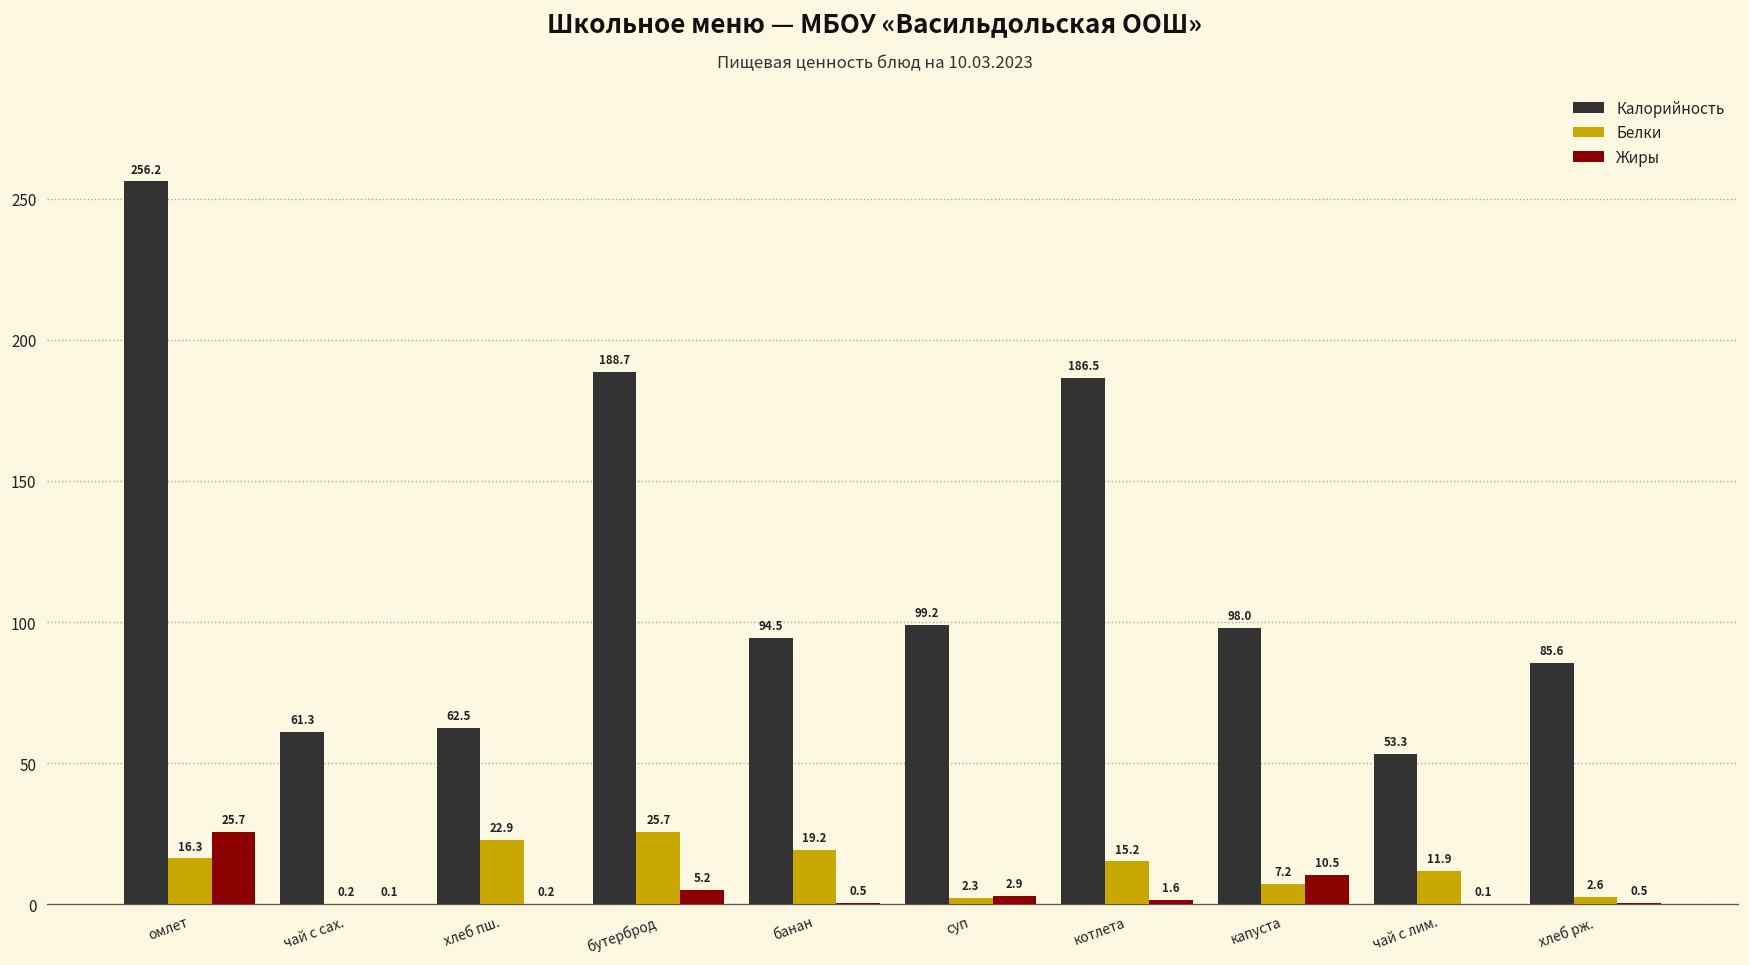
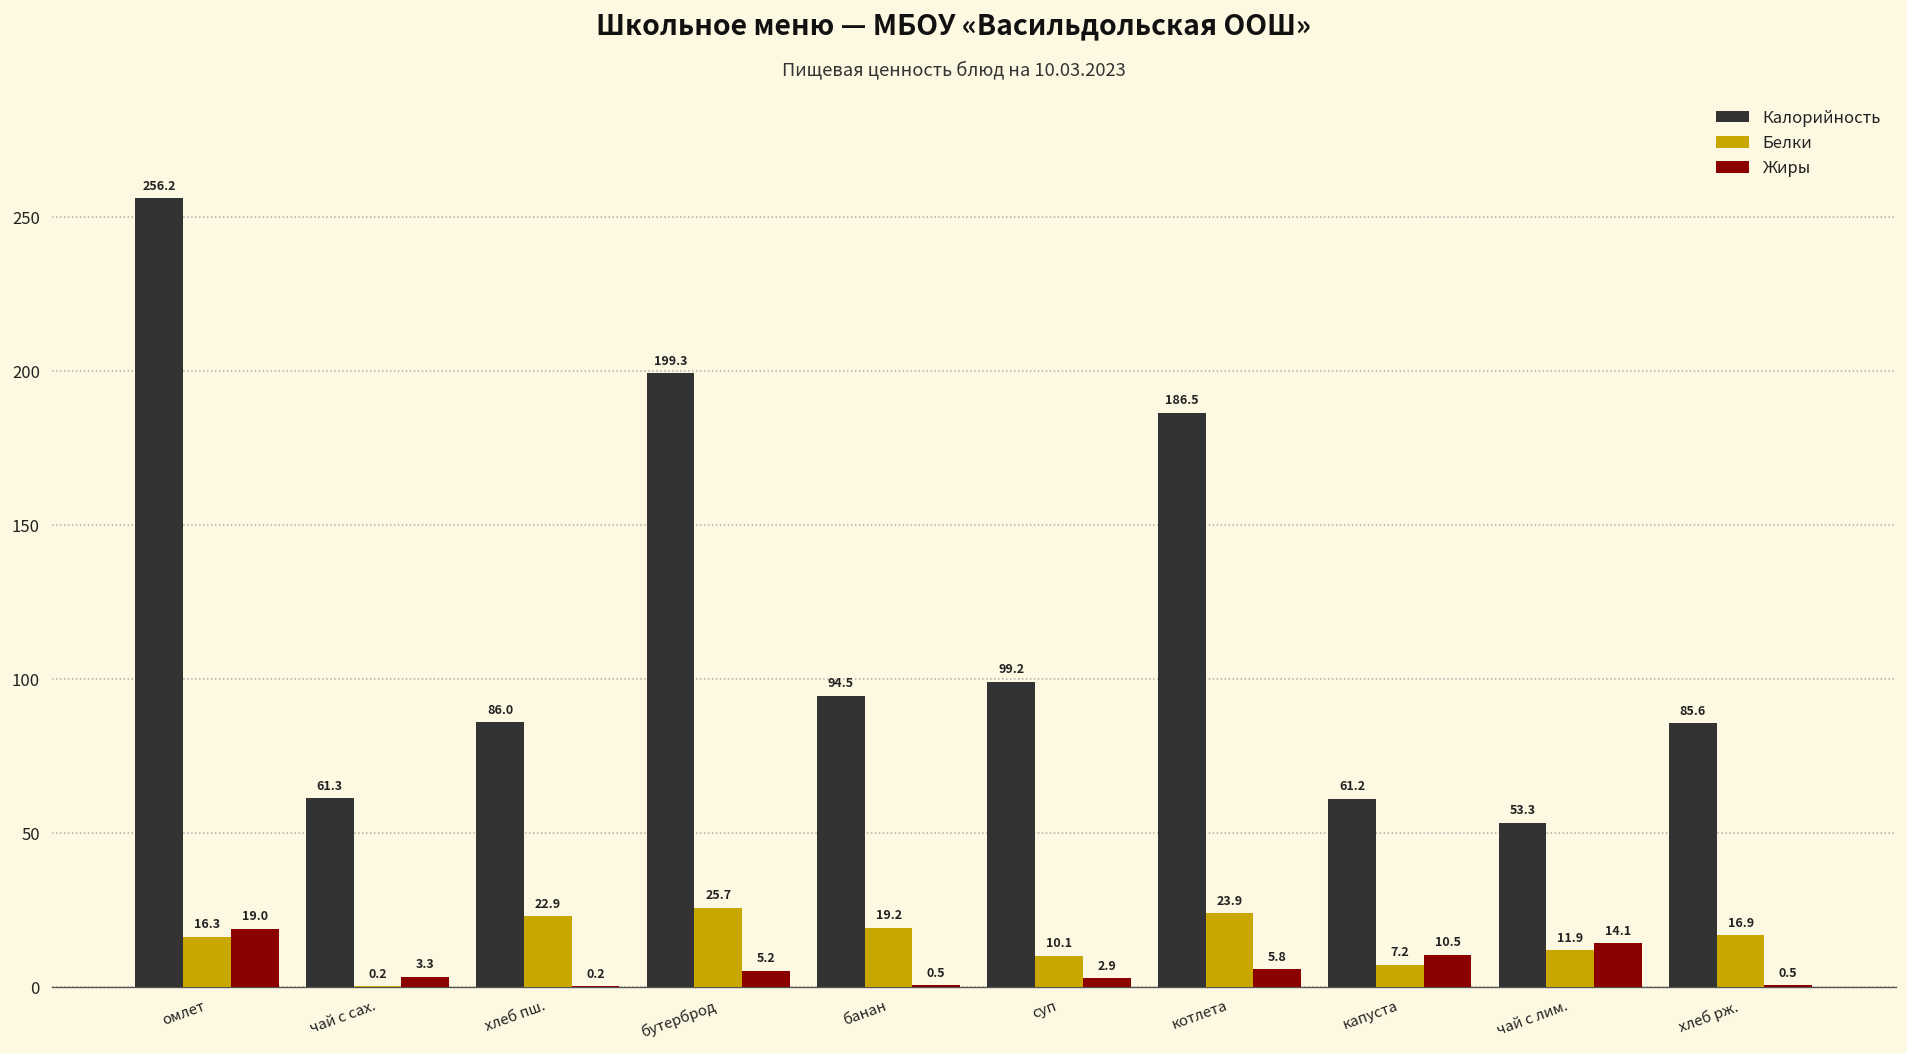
  {
    "Калорийность": {
      "омлет": 256.2,
      "чай с сах.": 61.3,
-     "хлеб пш.": 62.5,
-     "бутерброд": 188.7,
+     "хлеб пш.": 86.0,
+     "бутерброд": 199.3,
      "банан": 94.5,
      "суп": 99.2,
      "котлета": 186.5,
-     "капуста": 98.0,
+     "капуста": 61.2,
      "чай с лим.": 53.3,
      "хлеб рж.": 85.6
    },
    "Белки": {
      "омлет": 16.3,
      "чай с сах.": 0.2,
      "хлеб пш.": 22.9,
      "бутерброд": 25.7,
      "банан": 19.2,
-     "суп": 2.3,
-     "котлета": 15.2,
+     "суп": 10.1,
+     "котлета": 23.9,
      "капуста": 7.2,
      "чай с лим.": 11.9,
-     "хлеб рж.": 2.6
+     "хлеб рж.": 16.9
    },
    "Жиры": {
-     "омлет": 25.7,
-     "чай с сах.": 0.1,
+     "омлет": 19.0,
+     "чай с сах.": 3.3,
      "хлеб пш.": 0.2,
      "бутерброд": 5.2,
      "банан": 0.5,
      "суп": 2.9,
-     "котлета": 1.6,
+     "котлета": 5.8,
      "капуста": 10.5,
-     "чай с лим.": 0.1,
+     "чай с лим.": 14.1,
      "хлеб рж.": 0.5
    }
  }
